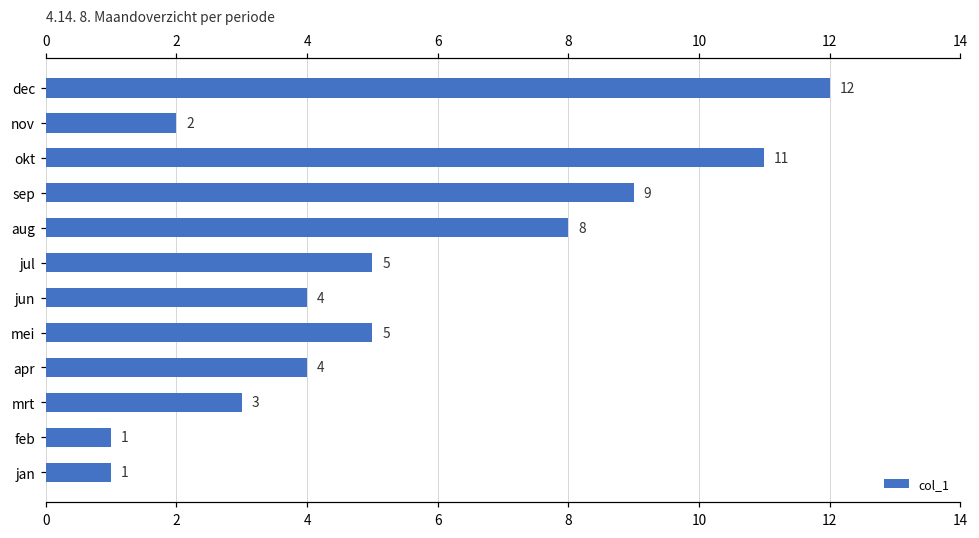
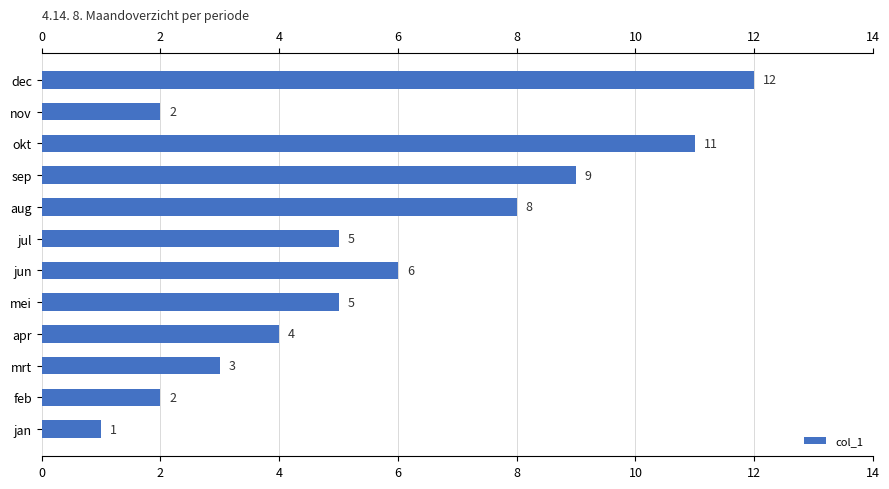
  {
    "dec": 12,
    "nov": 2,
    "okt": 11,
    "sep": 9,
    "aug": 8,
    "jul": 5,
-   "jun": 4,
+   "jun": 6,
    "mei": 5,
    "apr": 4,
    "mrt": 3,
-   "feb": 1,
+   "feb": 2,
    "jan": 1
  }
